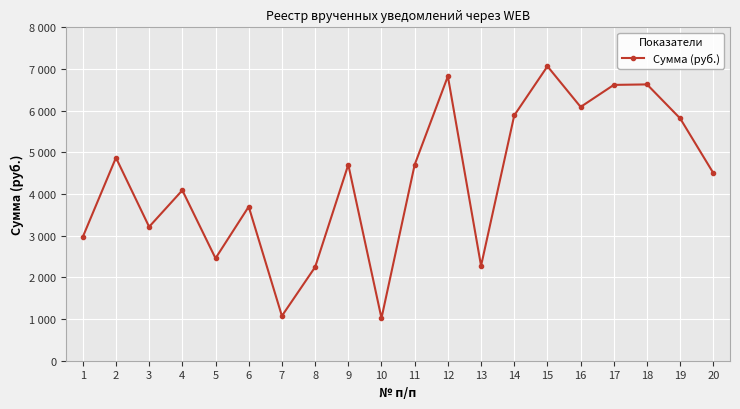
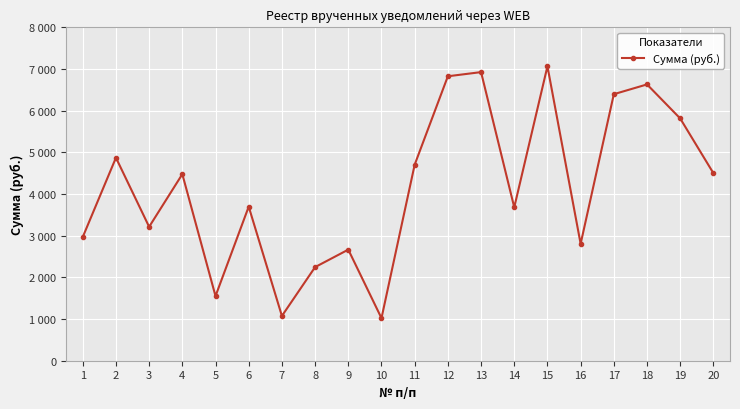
  {
    "1": 3000,
    "2": 4900,
    "3": 3200,
-   "4": 4100,
-   "5": 2500,
+   "4": 4500,
+   "5": 1600,
    "6": 3700,
    "7": 1100,
    "8": 2200,
-   "9": 4700,
+   "9": 2700,
    "10": 1000,
    "11": 4700,
    "12": 6800,
-   "13": 2300,
-   "14": 5900,
+   "13": 6900,
+   "14": 3700,
    "15": 7100,
-   "16": 6100,
-   "17": 6600,
+   "16": 2800,
+   "17": 6400,
    "18": 6600,
    "19": 5800,
    "20": 4500
  }
